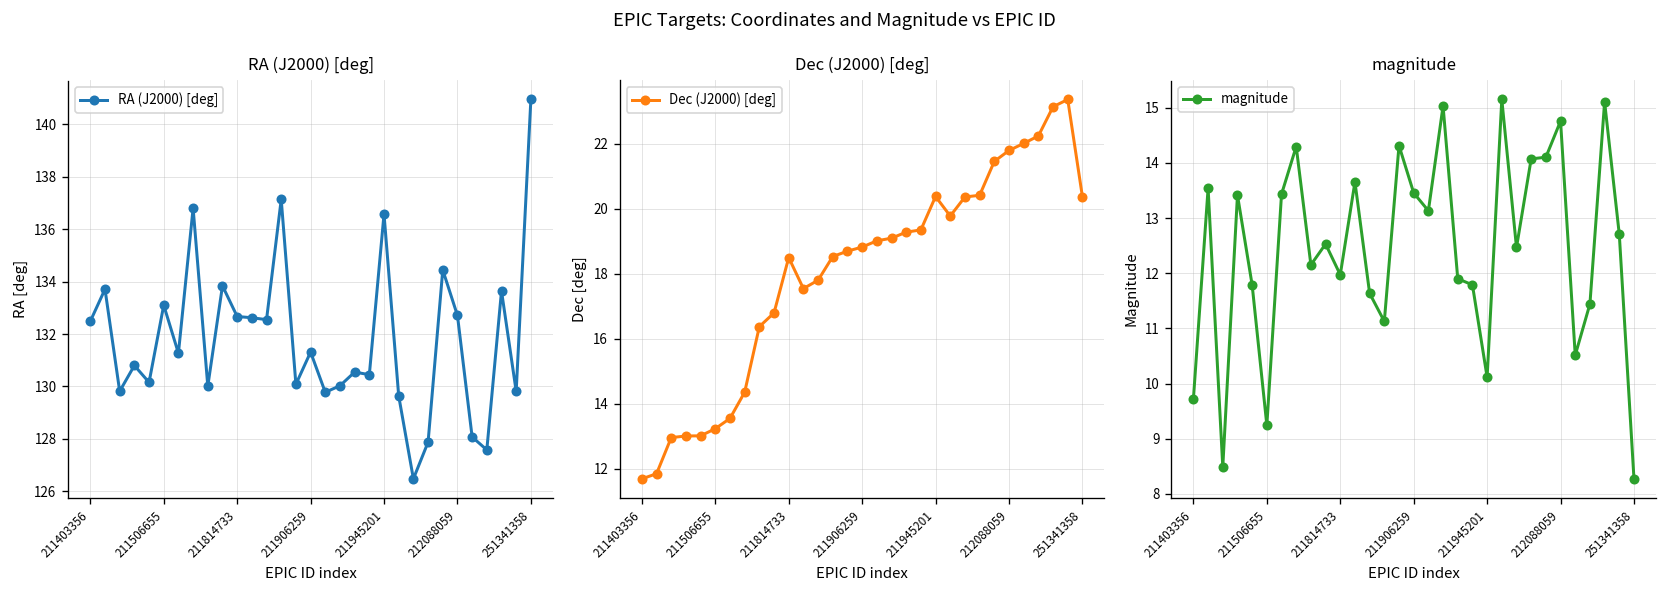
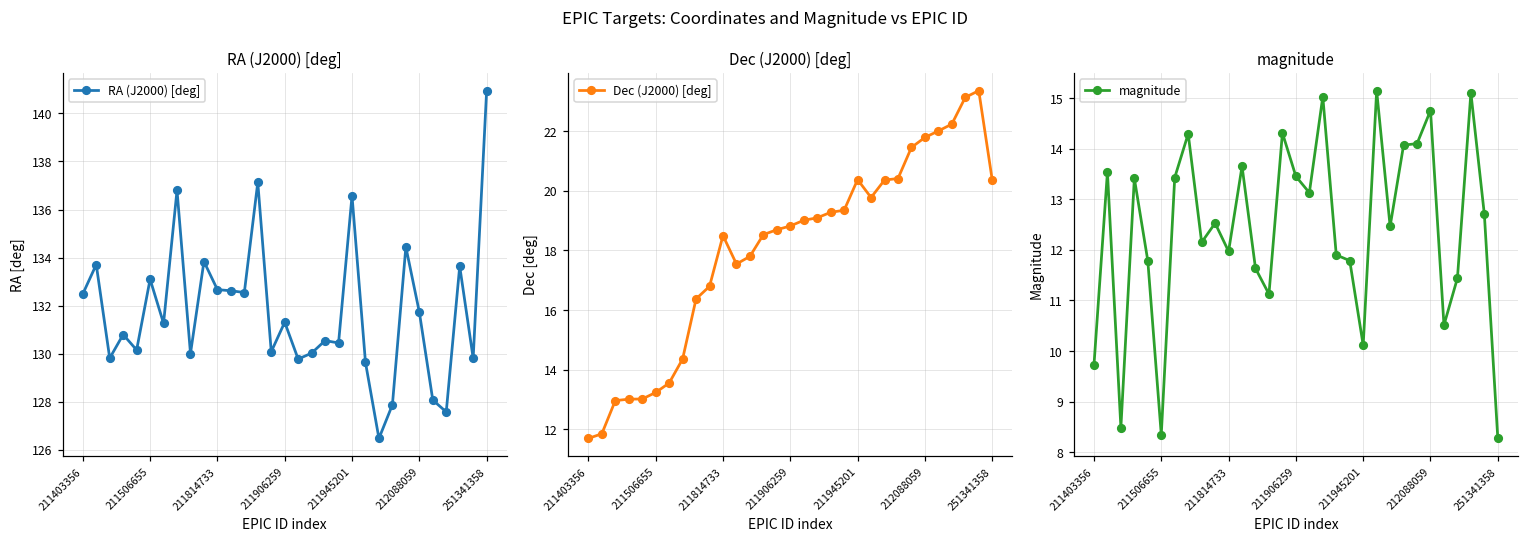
  {
    "RA (J2000) [deg]": {
      "211403356": 132.5,
      "211506655": 133.1,
      "211814733": 132.7,
      "211906259": 131.3,
      "211945201": 136.6,
-     "212088059": 132.7,
+     "212088059": 131.7,
      "251341358": 140.9
    },
    "Dec (J2000) [deg]": {
      "211403356": 11.7,
      "211506655": 13.2,
      "211814733": 18.5,
      "211906259": 18.8,
      "211945201": 20.4,
      "212088059": 21.8,
      "251341358": 20.4
    },
    "magnitude": {
      "211403356": 9.7,
-     "211506655": 9.2,
+     "211506655": 8.3,
      "211814733": 12.0,
      "211906259": 13.5,
      "211945201": 10.1,
      "212088059": 14.8,
      "251341358": 8.3
    }
  }
